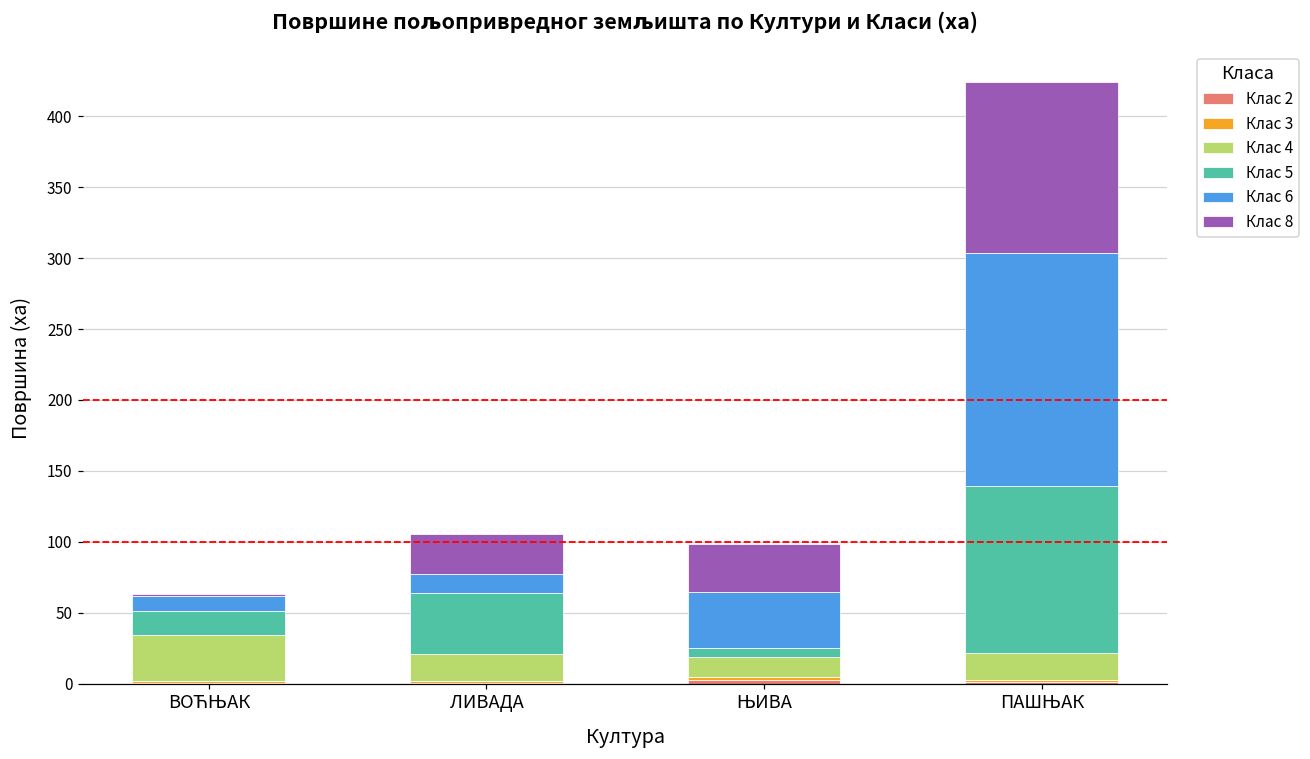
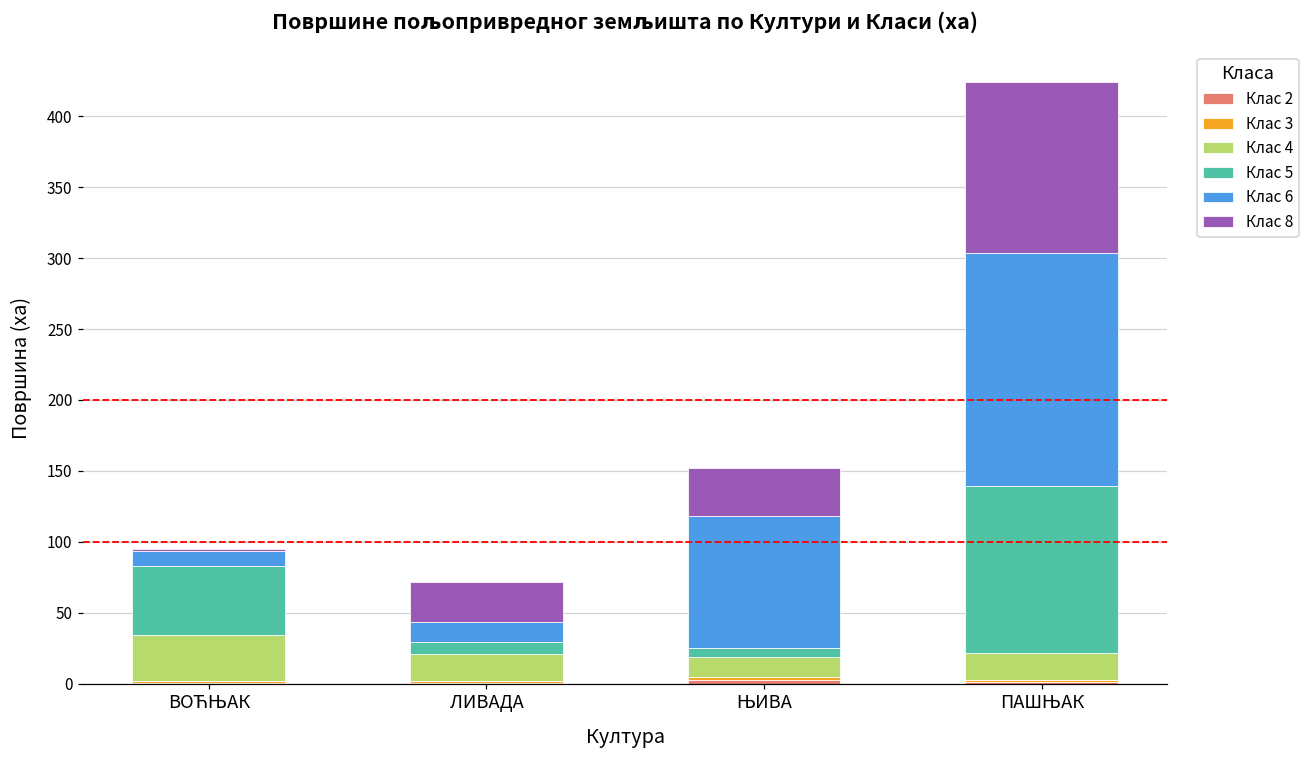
  {
    "Клас 2": {
      "ЊИВА": 3
    },
    "Клас 4": {
      "ВОЋЊАК": 33,
      "ЛИВАДА": 19,
      "ЊИВА": 14,
      "ПАШЊАК": 20
    },
    "Клас 5": {
-     "ВОЋЊАК": 17,
-     "ЛИВАДА": 43,
+     "ВОЋЊАК": 49,
+     "ЛИВАДА": 9,
      "ЊИВА": 6,
      "ПАШЊАК": 118
    },
    "Клас 6": {
      "ВОЋЊАК": 11,
      "ЛИВАДА": 14,
-     "ЊИВА": 39,
+     "ЊИВА": 93,
      "ПАШЊАК": 164
    },
    "Клас 8": {
      "ЛИВАДА": 28,
      "ЊИВА": 34,
      "ПАШЊАК": 121
    }
  }
